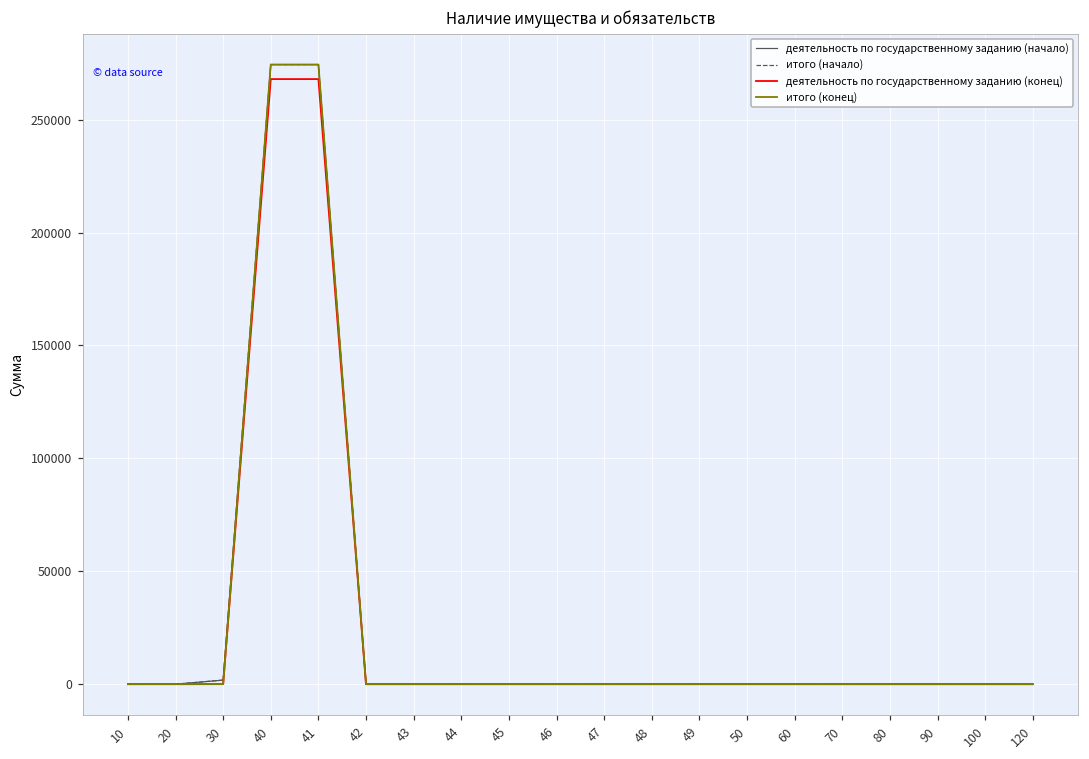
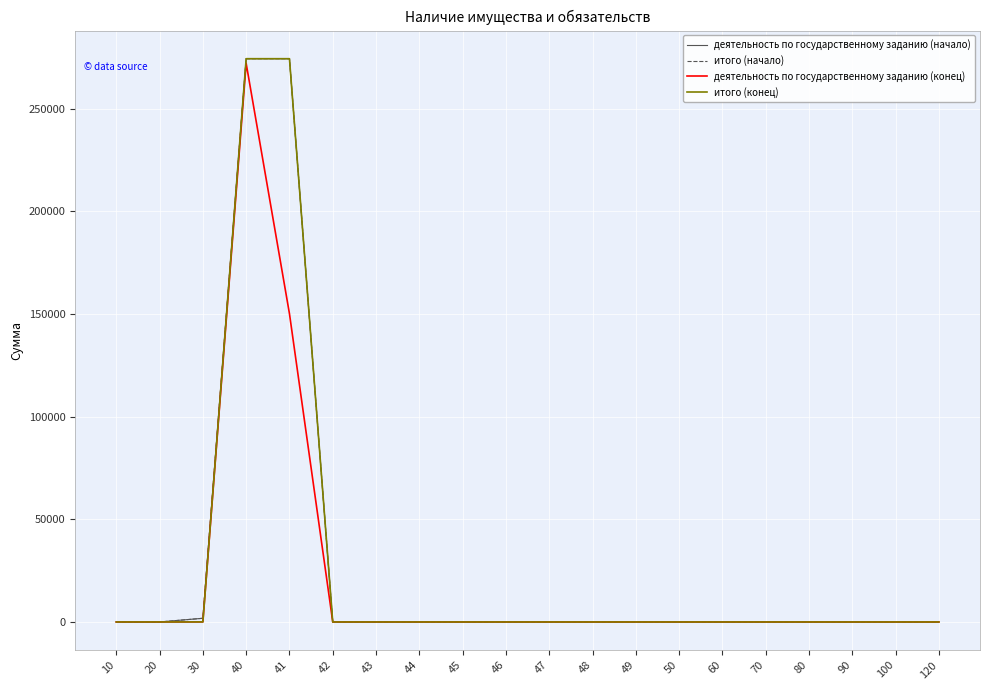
  {
    "итого (начало)": {
      "30": 2000
    },
    "деятельность по государственному заданию (конец)": {
-     "40": 268000,
-     "41": 268000
+     "40": 272000,
+     "41": 150000
    }
  }
